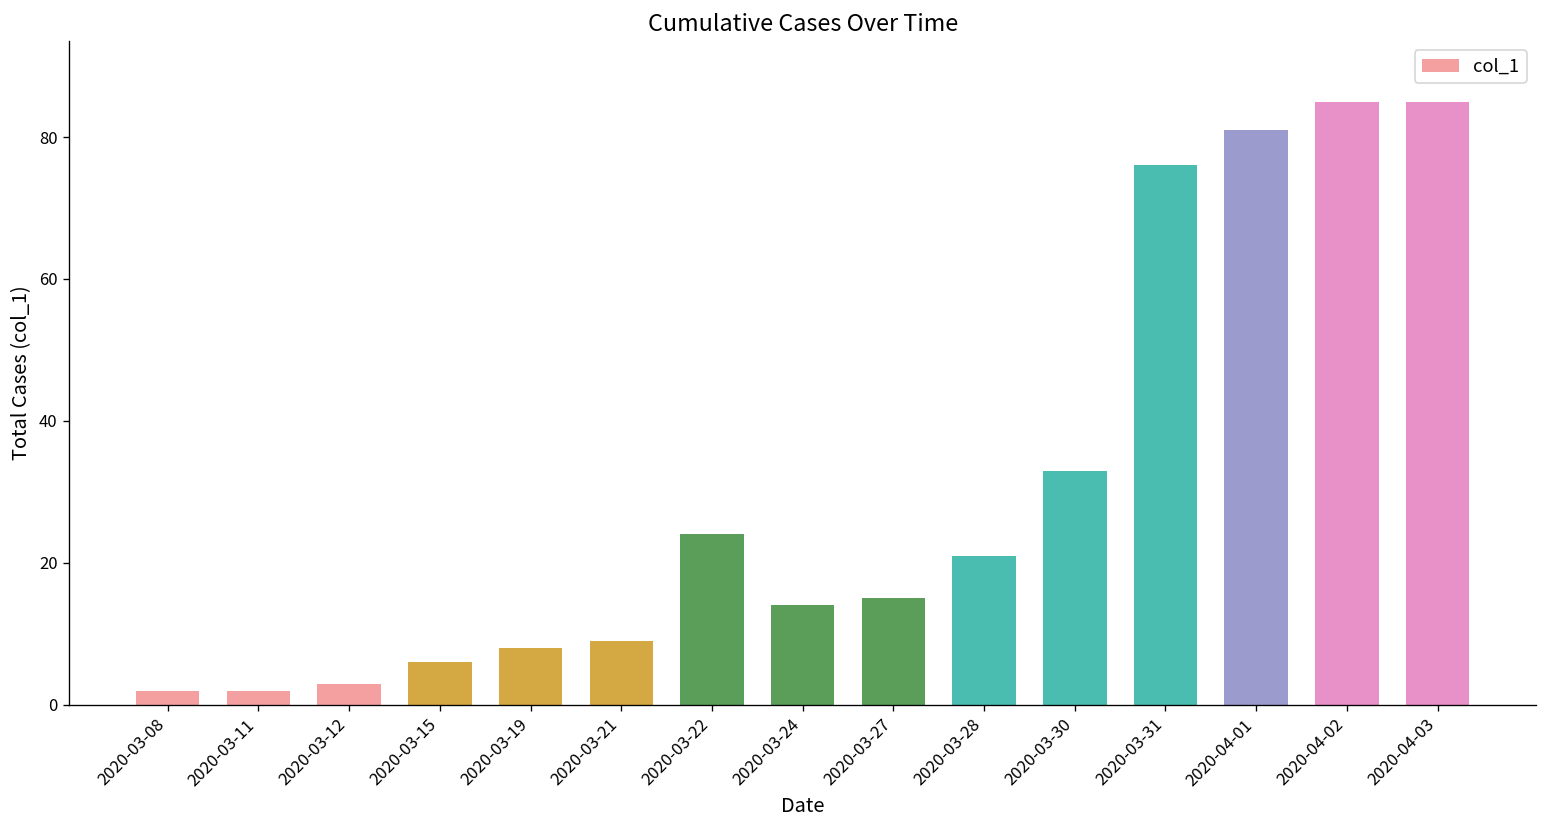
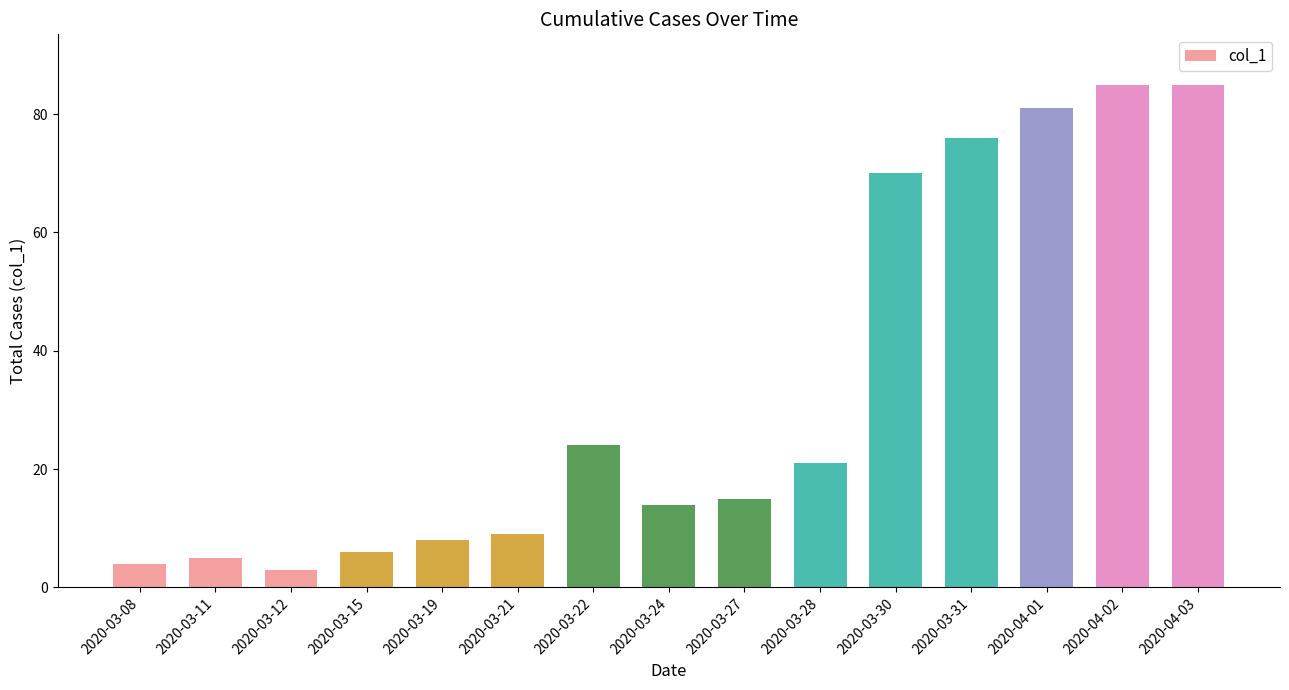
  {
-   "2020-03-08": 2,
-   "2020-03-11": 2,
+   "2020-03-08": 4,
+   "2020-03-11": 5,
    "2020-03-12": 3,
    "2020-03-15": 6,
    "2020-03-19": 8,
    "2020-03-21": 9,
    "2020-03-22": 24,
    "2020-03-24": 14,
    "2020-03-27": 15,
    "2020-03-28": 21,
-   "2020-03-30": 33,
+   "2020-03-30": 70,
    "2020-03-31": 76,
    "2020-04-01": 81,
    "2020-04-02": 85,
    "2020-04-03": 85
  }
